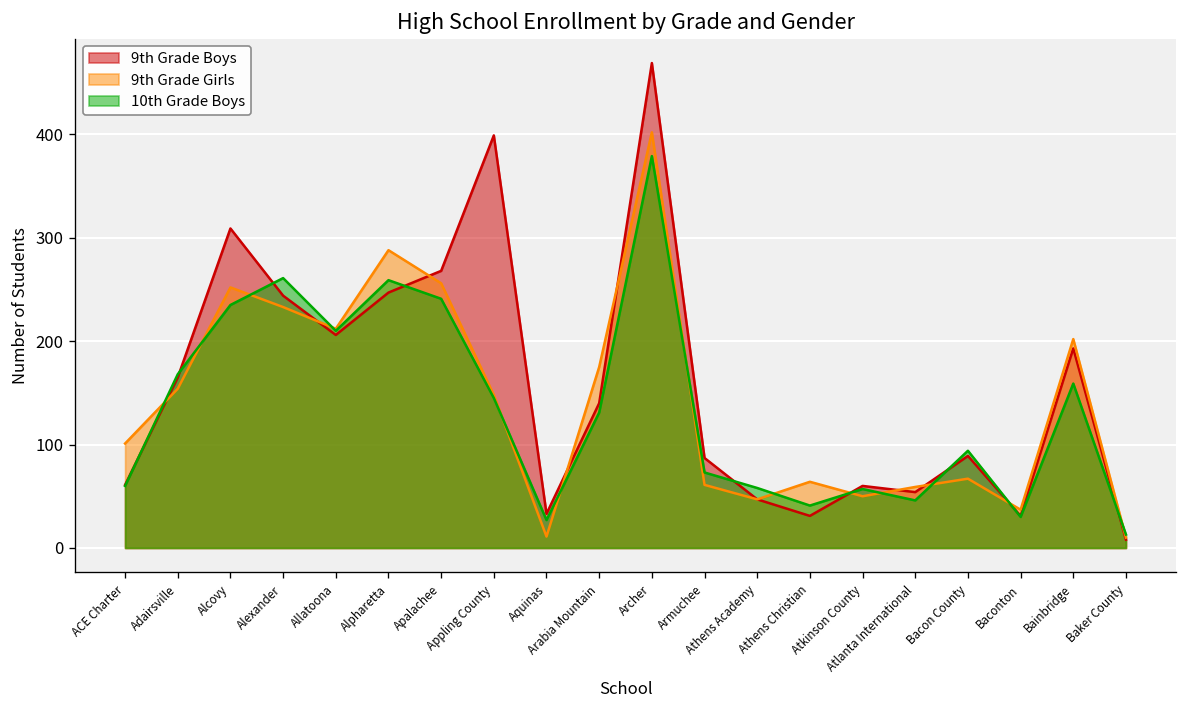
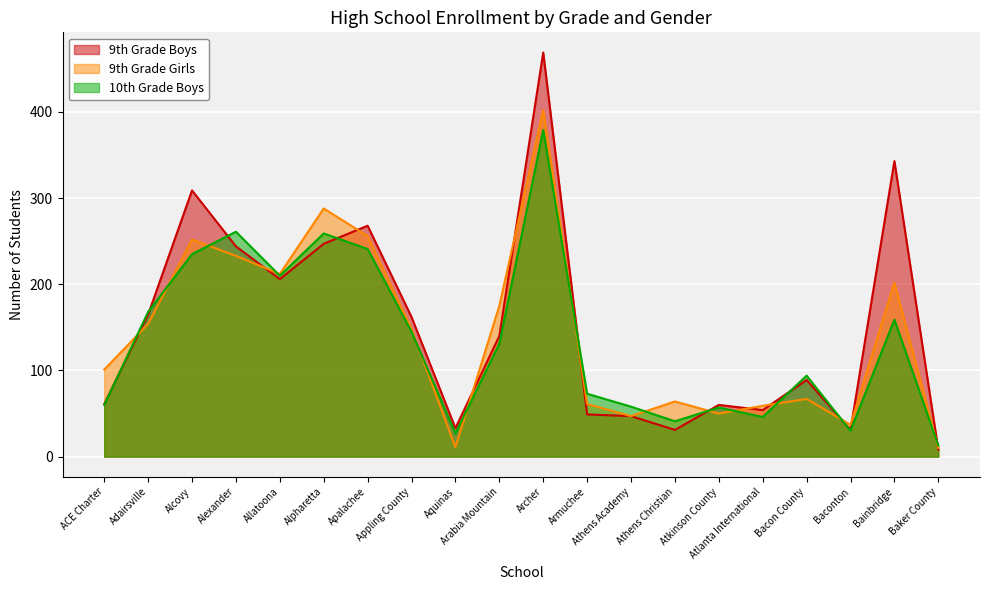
  {
    "9th Grade Boys": {
      "Adairsville": 170,
      "Alcovy": 310,
      "Alexander": 240,
      "Allatoona": 210,
      "Alpharetta": 250,
      "Apalachee": 270,
-     "Appling County": 400,
+     "Appling County": 160,
      "Aquinas": 30,
      "Arabia Mountain": 140,
      "Archer": 470,
-     "Armuchee": 90,
+     "Armuchee": 50,
      "Athens Christian": 30,
      "Atkinson County": 60,
      "Atlanta International": 50,
      "Bacon County": 90,
-     "Bainbridge": 190
+     "Bainbridge": 340
    },
    "9th Grade Girls": {
      "ACE Charter": 100,
      "Adairsville": 150,
      "Alcovy": 250,
      "Alexander": 230,
      "Alpharetta": 290,
      "Apalachee": 260,
      "Appling County": 150,
      "Aquinas": 10,
      "Arabia Mountain": 180,
      "Archer": 400,
      "Armuchee": 60,
      "Athens Christian": 60,
      "Atkinson County": 50,
      "Atlanta International": 60,
      "Bacon County": 70,
      "Baconton": 40,
      "Bainbridge": 200
    },
    "10th Grade Boys": {
      "Adairsville": 170,
      "Alcovy": 240,
      "Alexander": 260,
      "Alpharetta": 260,
      "Apalachee": 240,
      "Appling County": 150,
      "Aquinas": 30,
      "Arabia Mountain": 130,
      "Archer": 380,
      "Armuchee": 70,
      "Athens Academy": 60,
      "Athens Christian": 40,
      "Atkinson County": 60,
      "Atlanta International": 50,
      "Bacon County": 90,
      "Bainbridge": 160,
      "Baker County": 10
    }
  }
